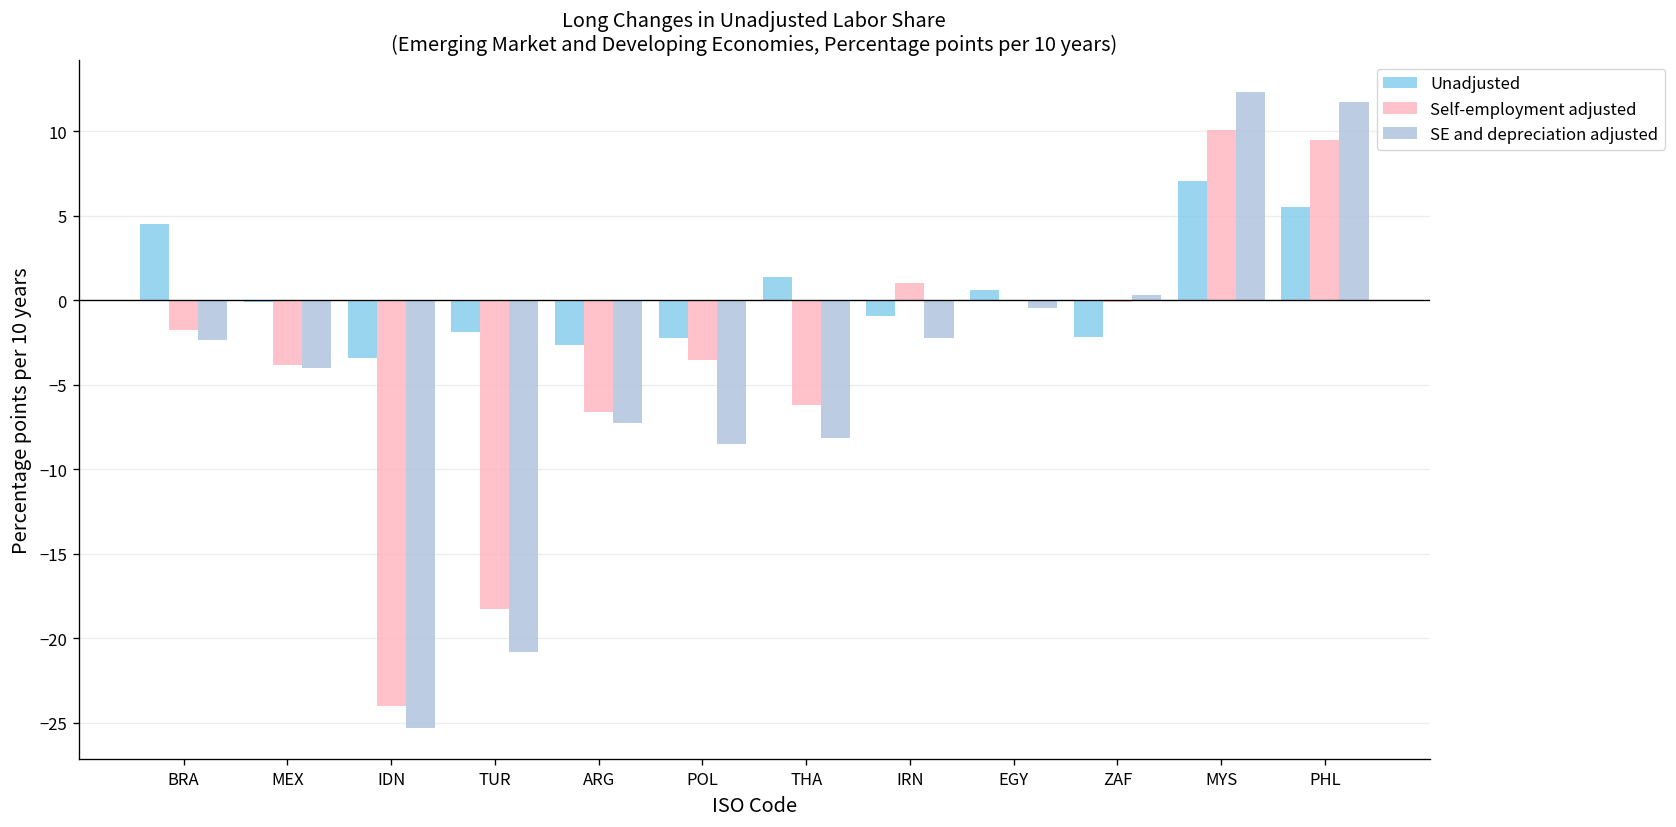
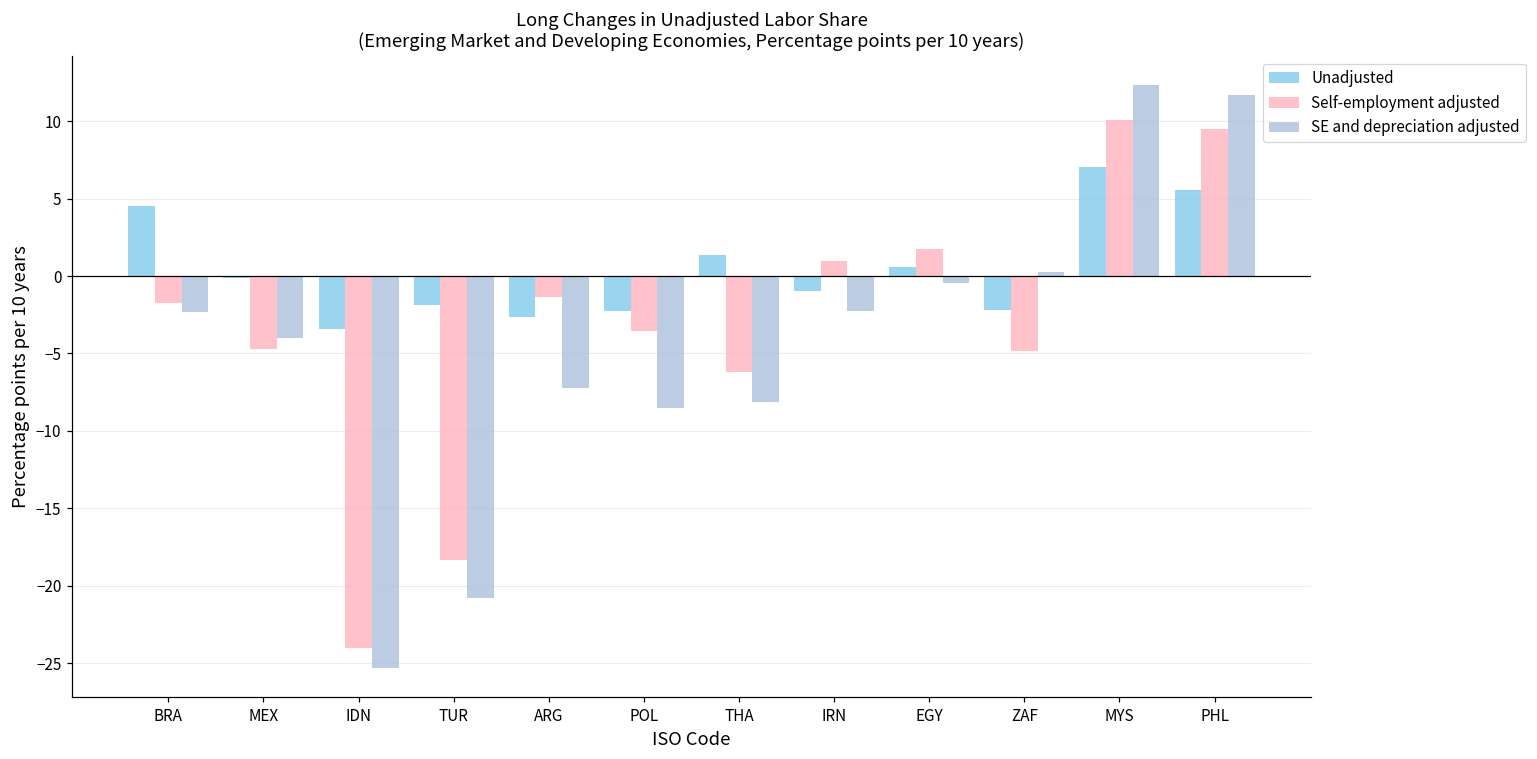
  {
    "Self-employment adjusted": {
      "BRA": -1.7,
-     "MEX": -3.8,
+     "MEX": -4.7,
      "IDN": -24.0,
      "TUR": -18.3,
-     "ARG": -6.6,
+     "ARG": -1.4,
      "POL": -3.5,
      "THA": -6.2,
      "IRN": 1.0,
-     "EGY": 0.0,
-     "ZAF": -0.1,
+     "EGY": 1.7,
+     "ZAF": -4.9,
      "MYS": 10.0,
      "PHL": 9.5
    }
  }
